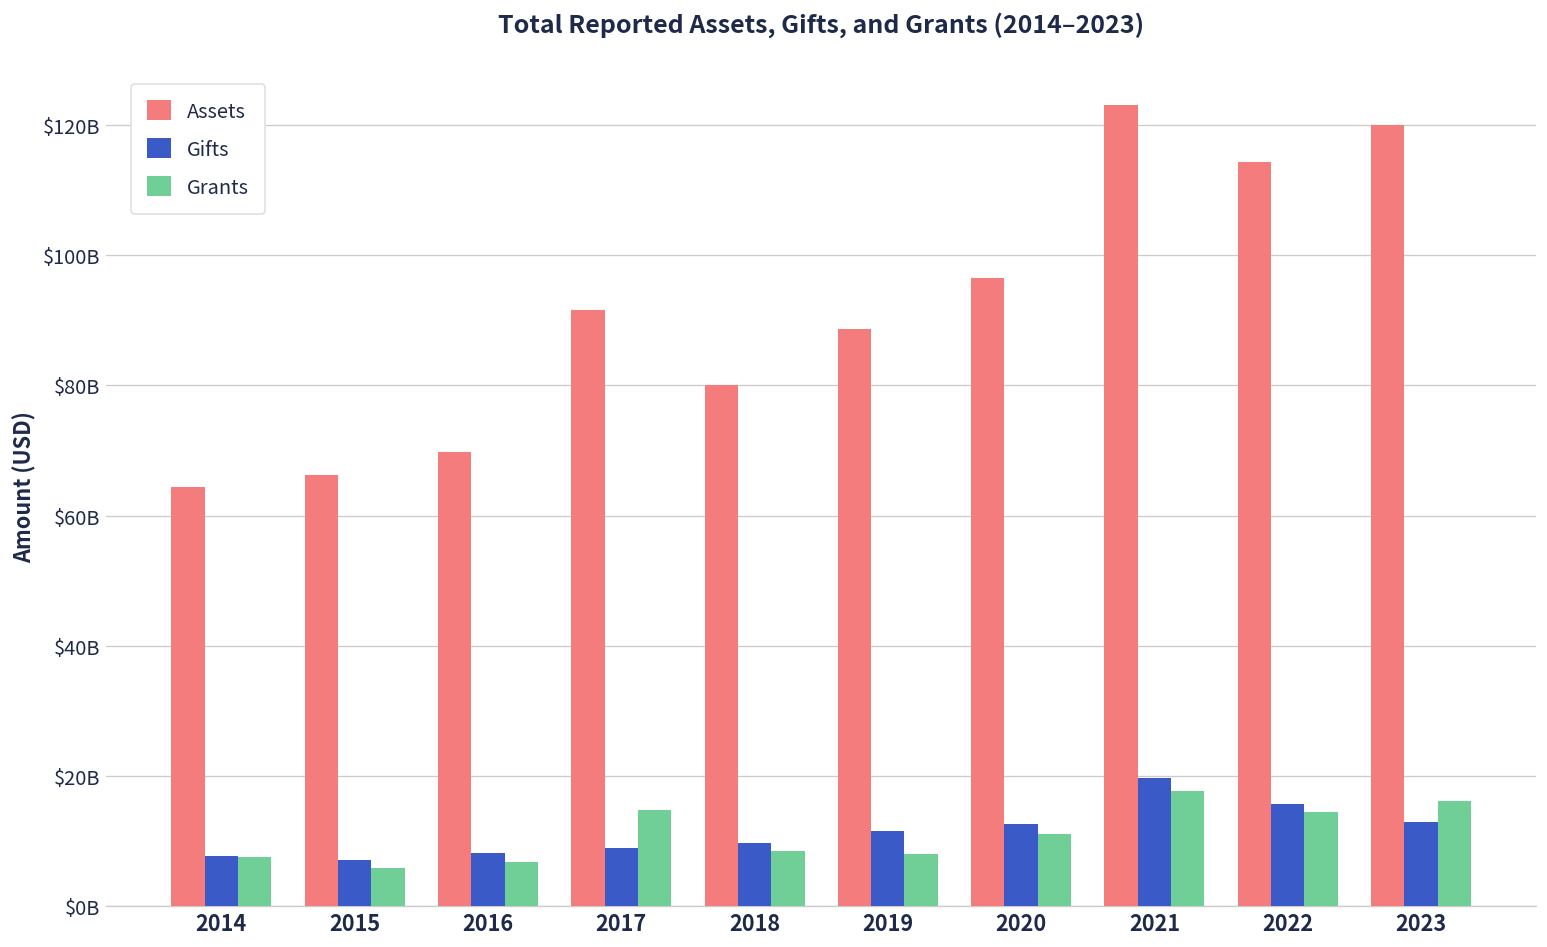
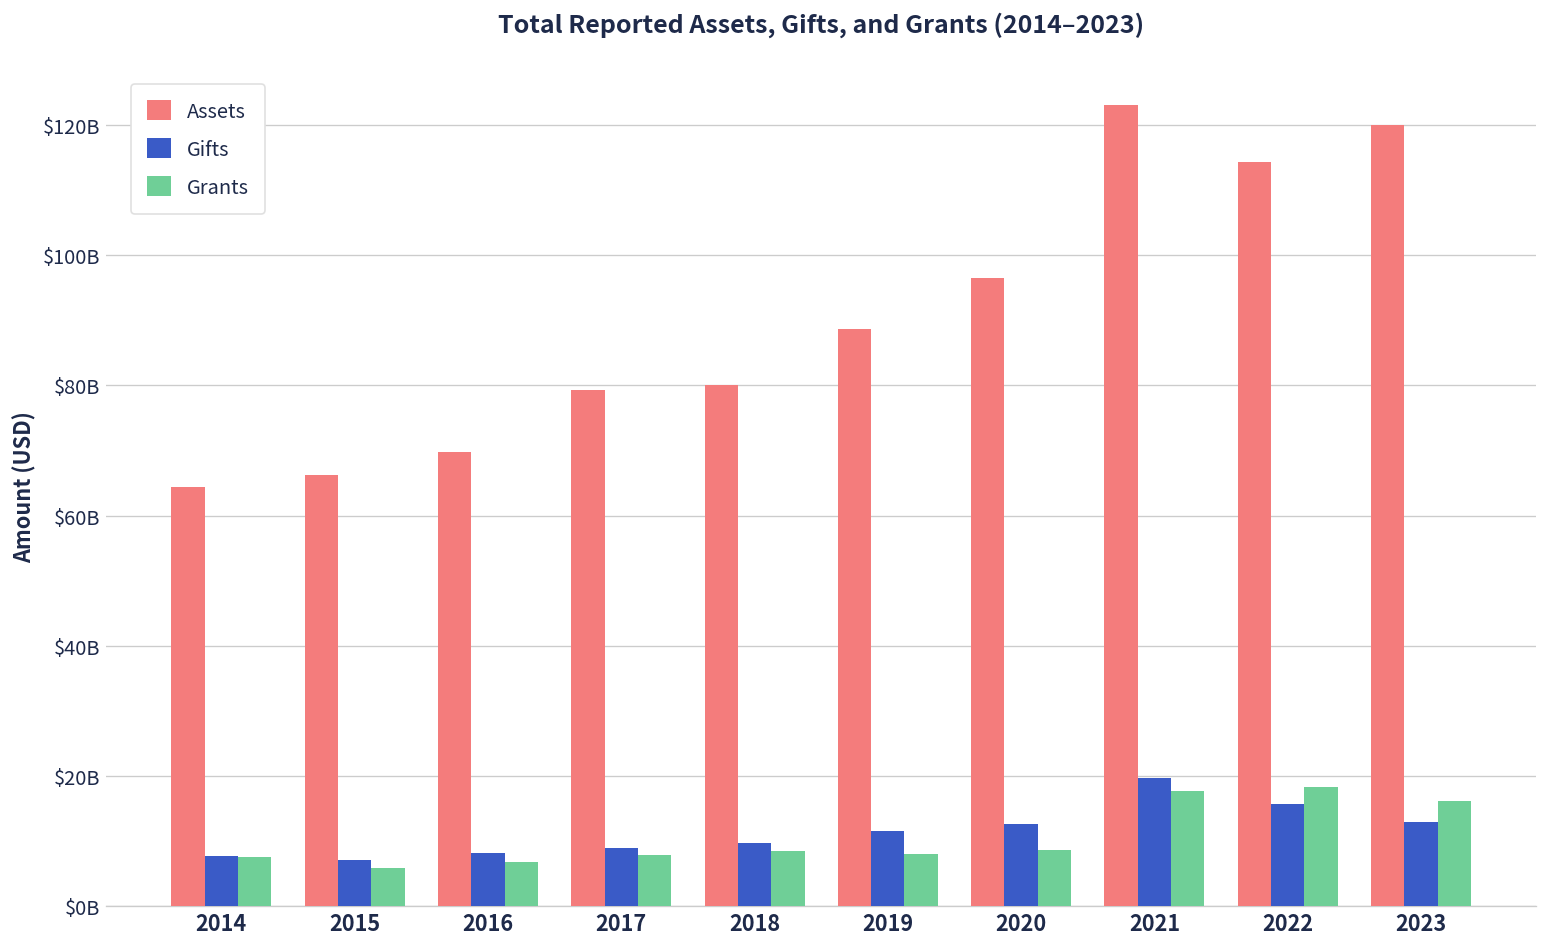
  {
    "Assets": {
      "2014": "$64000000000",
      "2015": "$66000000000",
      "2016": "$70000000000",
-     "2017": "$92000000000",
+     "2017": "$79000000000",
      "2018": "$80000000000",
      "2019": "$89000000000",
      "2020": "$97000000000",
      "2021": "$123000000000",
      "2022": "$114000000000",
      "2023": "$120000000000"
    },
    "Gifts": {
      "2014": "$8000000000",
      "2015": "$7000000000",
      "2016": "$8000000000",
      "2017": "$9000000000",
      "2018": "$10000000000",
      "2019": "$12000000000",
      "2020": "$13000000000",
      "2021": "$20000000000",
      "2022": "$16000000000",
      "2023": "$13000000000"
    },
    "Grants": {
      "2014": "$8000000000",
      "2015": "$6000000000",
      "2016": "$7000000000",
-     "2017": "$15000000000",
+     "2017": "$8000000000",
      "2018": "$8000000000",
      "2019": "$8000000000",
-     "2020": "$11000000000",
+     "2020": "$9000000000",
      "2021": "$18000000000",
-     "2022": "$15000000000",
+     "2022": "$18000000000",
      "2023": "$16000000000"
    }
  }
